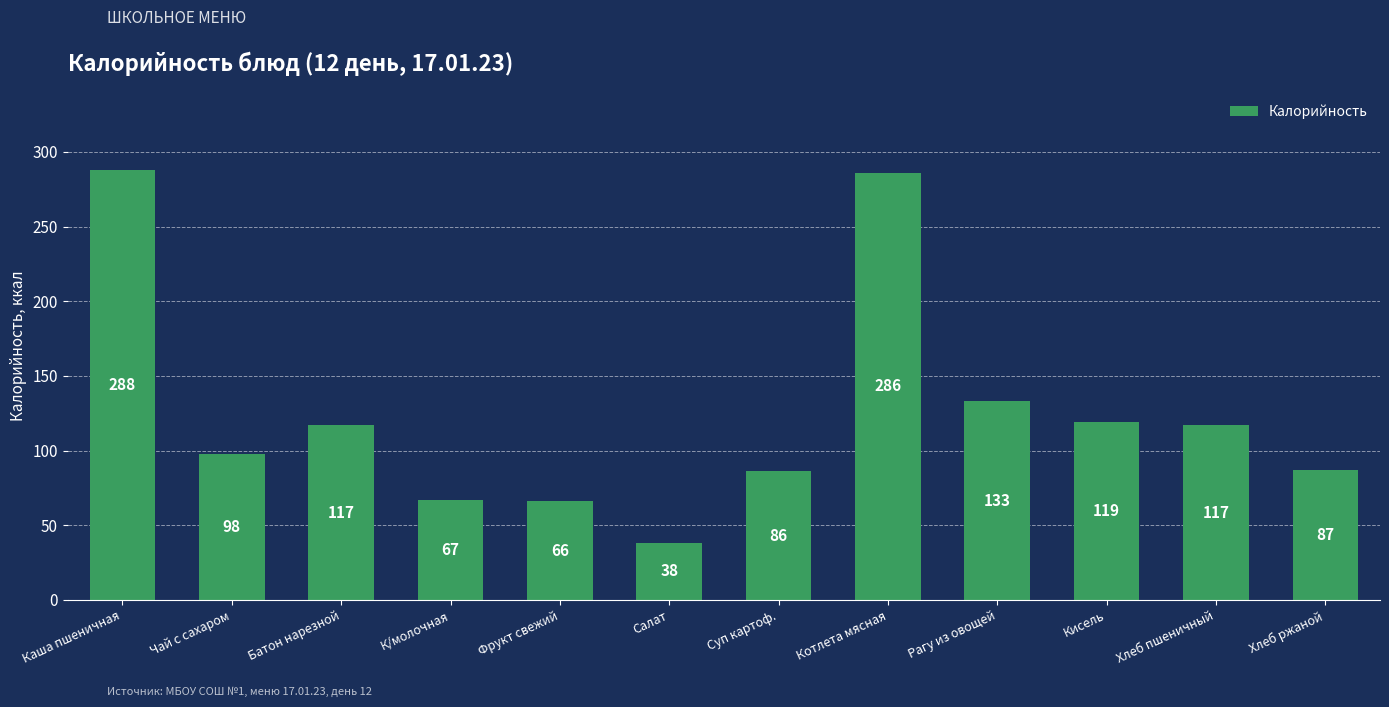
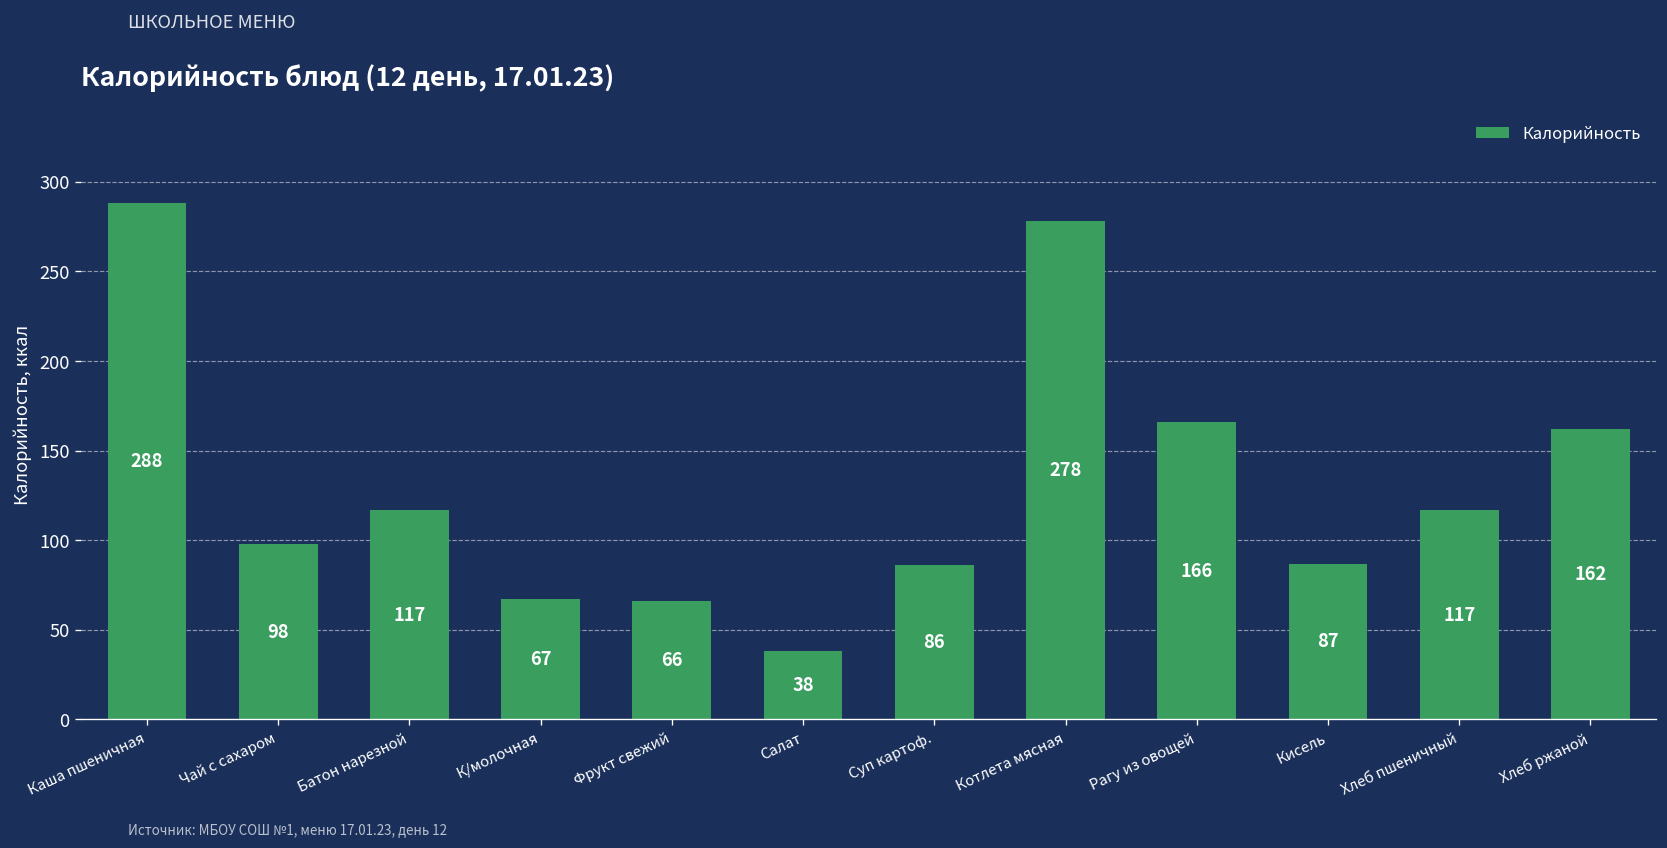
  {
    "Каша пшеничная": 288,
    "Чай с сахаром": 98,
    "Батон нарезной": 117,
    "К/молочная": 67,
    "Фрукт свежий": 66,
    "Салат": 38,
    "Суп картоф.": 86,
-   "Котлета мясная": 286,
-   "Рагу из овощей": 133,
-   "Кисель": 119,
+   "Котлета мясная": 278,
+   "Рагу из овощей": 166,
+   "Кисель": 87,
    "Хлеб пшеничный": 117,
-   "Хлеб ржаной": 87
+   "Хлеб ржаной": 162
  }
